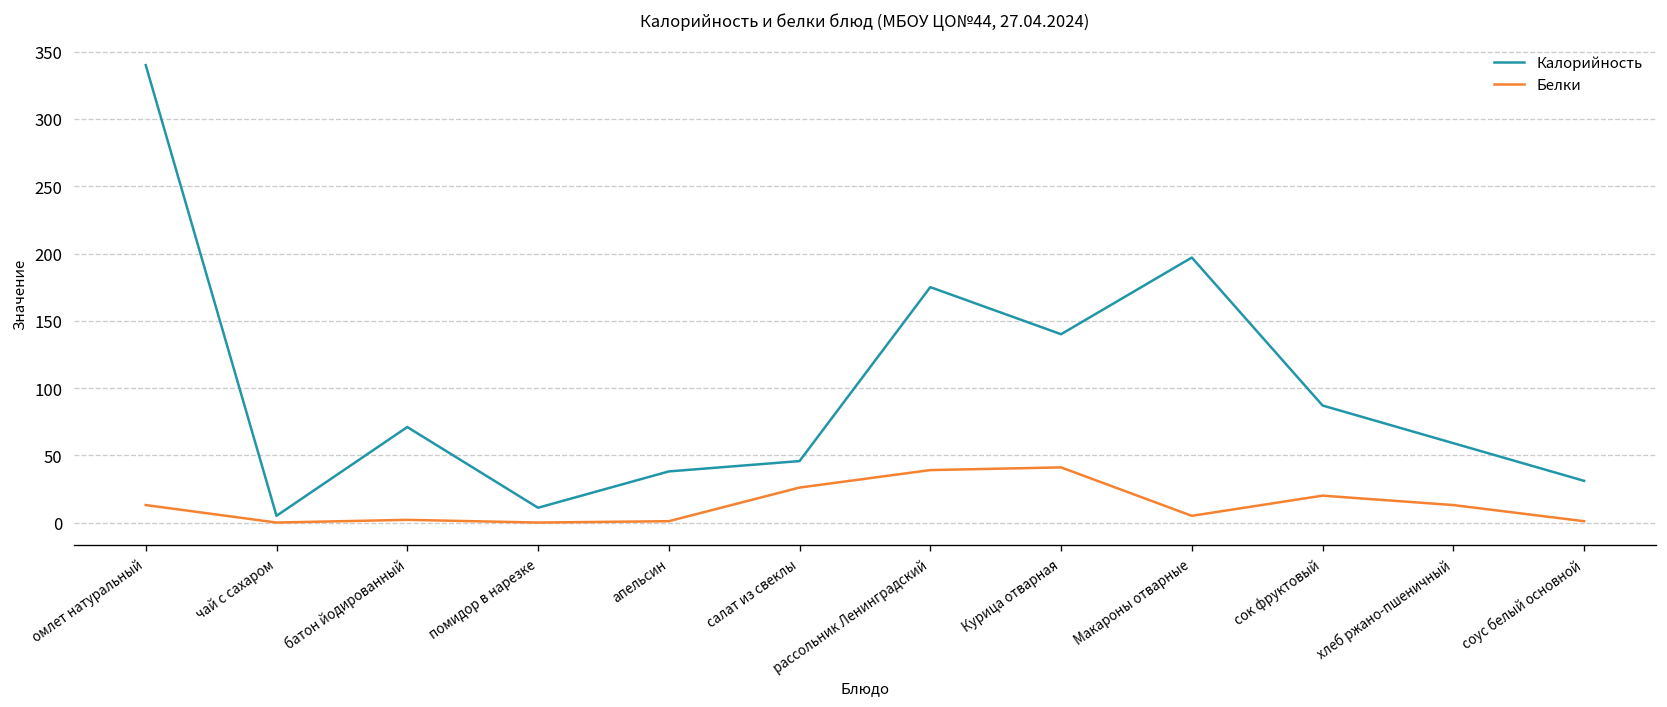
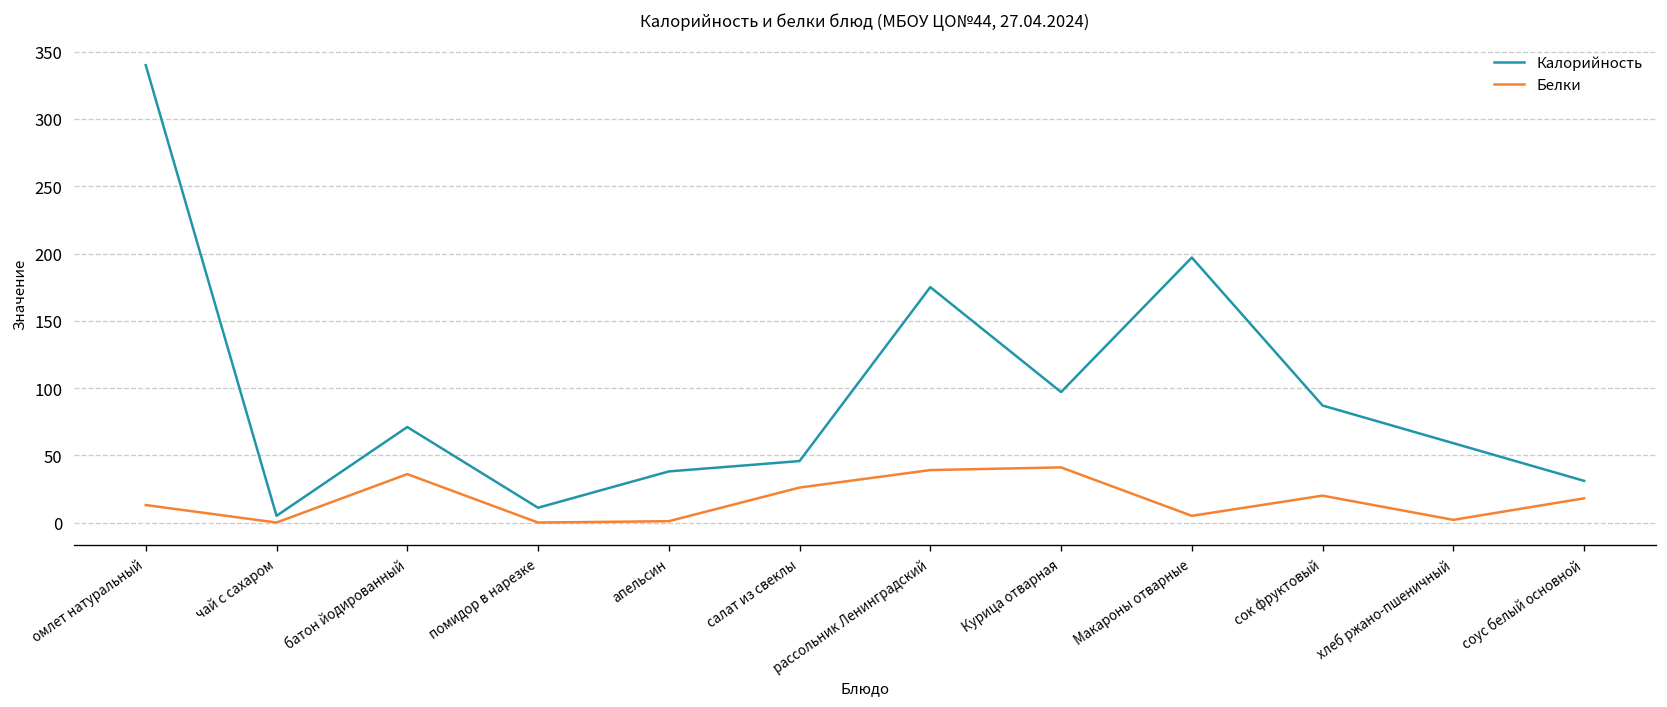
  {
    "Калорийность": {
      "омлет натуральный": 340,
      "чай с сахаром": 5,
      "батон йодированный": 71,
      "помидор в нарезке": 11,
      "апельсин": 38,
      "салат из свеклы": 46,
      "рассольник Ленинградский": 175,
-     "Курица отварная": 140,
+     "Курица отварная": 97,
      "Макароны отварные": 197,
      "сок фруктовый": 87,
      "хлеб ржано-пшеничный": 59,
      "соус белый основной": 31
    },
    "Белки": {
      "омлет натуральный": 13,
      "чай с сахаром": 0,
-     "батон йодированный": 2,
+     "батон йодированный": 36,
      "помидор в нарезке": 0,
      "апельсин": 1,
      "салат из свеклы": 26,
      "рассольник Ленинградский": 39,
      "Курица отварная": 41,
      "Макароны отварные": 5,
      "сок фруктовый": 20,
-     "хлеб ржано-пшеничный": 13,
-     "соус белый основной": 1
+     "хлеб ржано-пшеничный": 2,
+     "соус белый основной": 18
    }
  }
